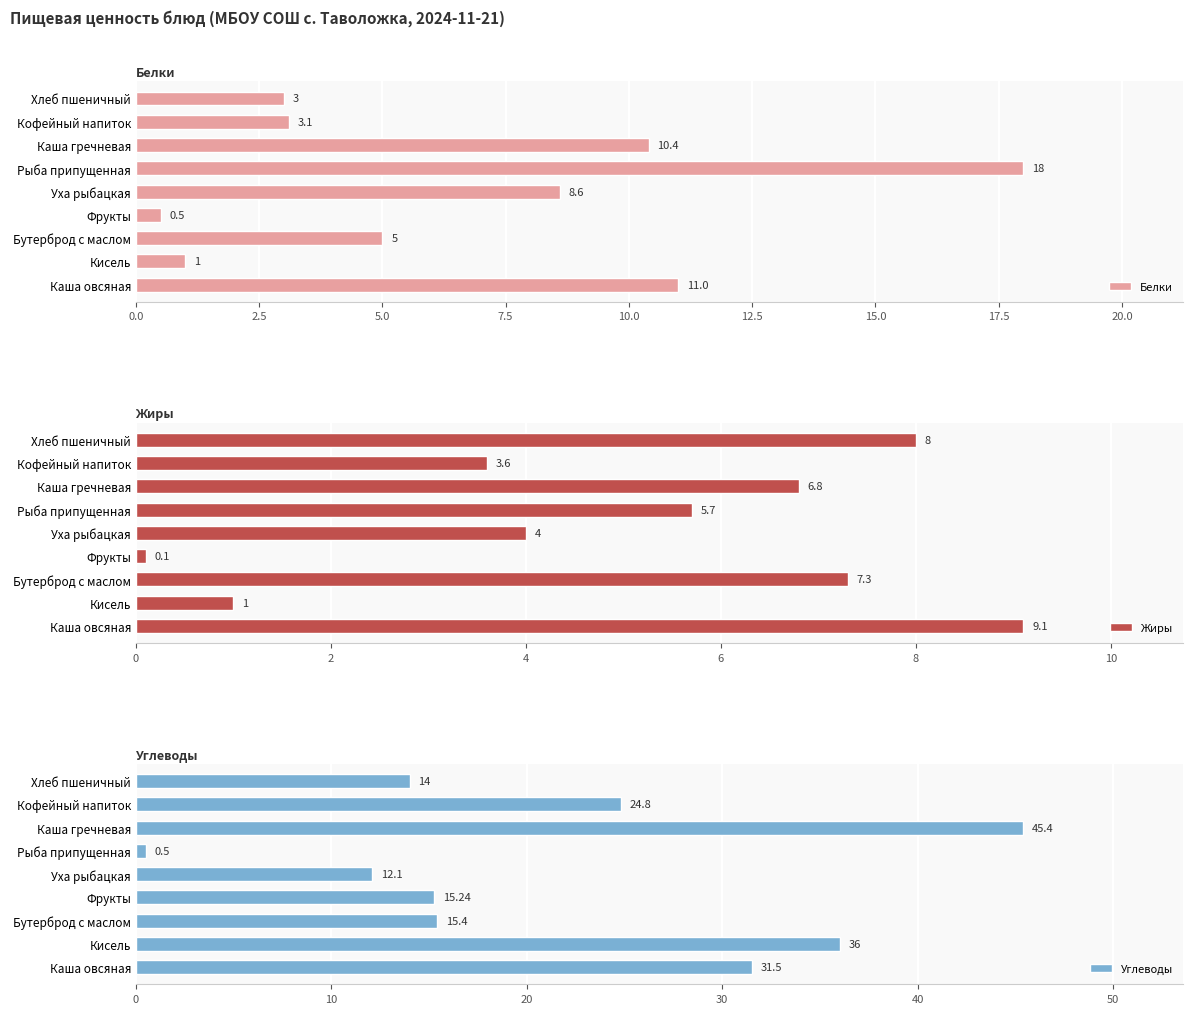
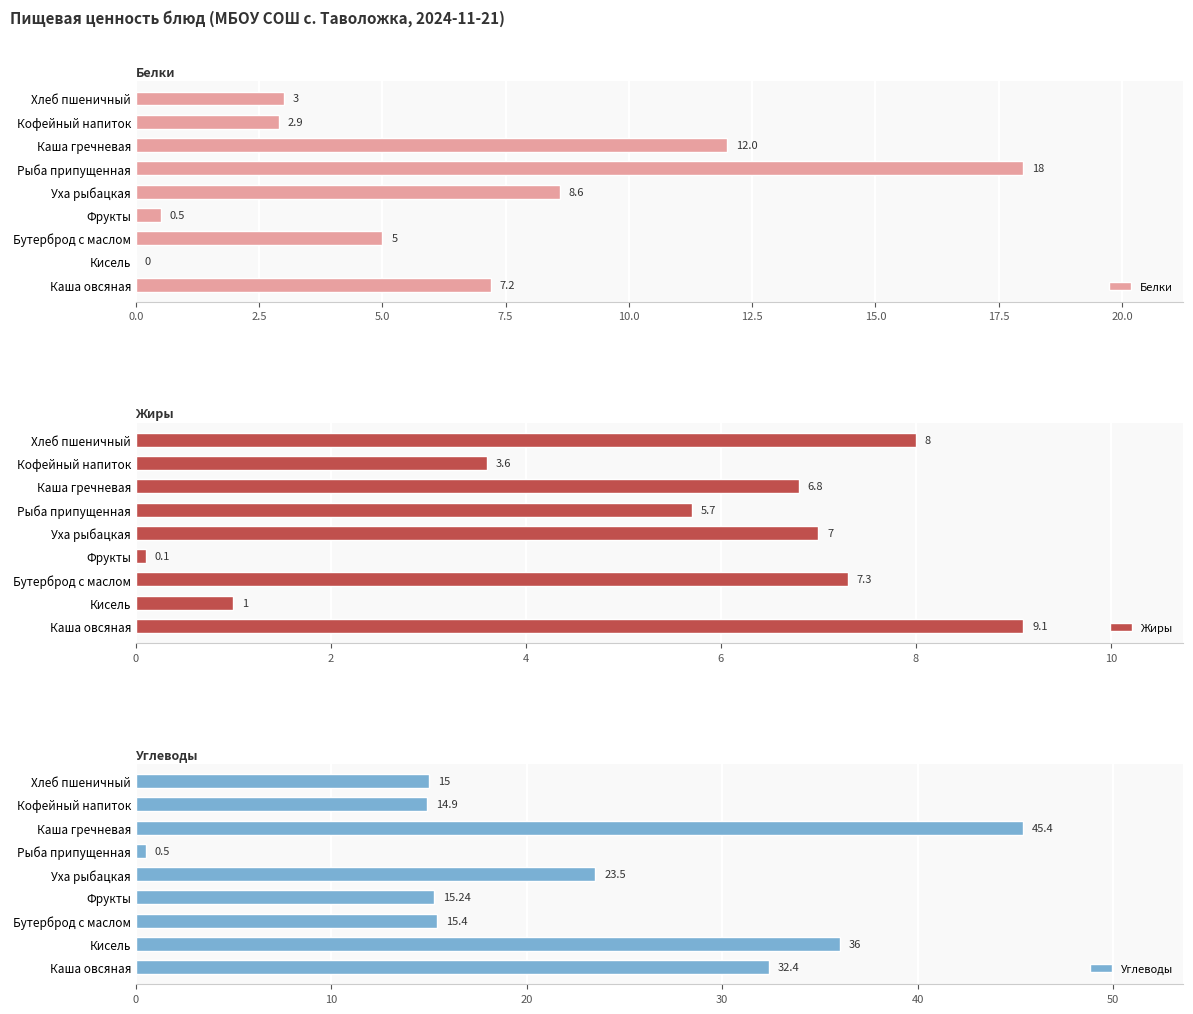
  {
    "Белки": {
      "Хлеб пшеничный": 3,
-     "Кофейный напиток": 3.1,
-     "Каша гречневая": 10.4,
+     "Кофейный напиток": 2.9,
+     "Каша гречневая": 12.0,
      "Рыба припущенная": 18,
      "Уха рыбацкая": 8.6,
      "Фрукты": 0.5,
      "Бутерброд с маслом": 5,
-     "Кисель": 1,
-     "Каша овсяная": 11.0
+     "Кисель": 0,
+     "Каша овсяная": 7.2
    },
    "Жиры": {
      "Хлеб пшеничный": 8,
      "Кофейный напиток": 3.6,
      "Каша гречневая": 6.8,
      "Рыба припущенная": 5.7,
-     "Уха рыбацкая": 4,
+     "Уха рыбацкая": 7,
      "Фрукты": 0.1,
      "Бутерброд с маслом": 7.3,
      "Кисель": 1,
      "Каша овсяная": 9.1
    },
    "Углеводы": {
-     "Хлеб пшеничный": 14,
-     "Кофейный напиток": 24.8,
+     "Хлеб пшеничный": 15,
+     "Кофейный напиток": 14.9,
      "Каша гречневая": 45.4,
      "Рыба припущенная": 0.5,
-     "Уха рыбацкая": 12.1,
+     "Уха рыбацкая": 23.5,
      "Фрукты": 15.24,
      "Бутерброд с маслом": 15.4,
      "Кисель": 36,
-     "Каша овсяная": 31.5
+     "Каша овсяная": 32.4
    }
  }
